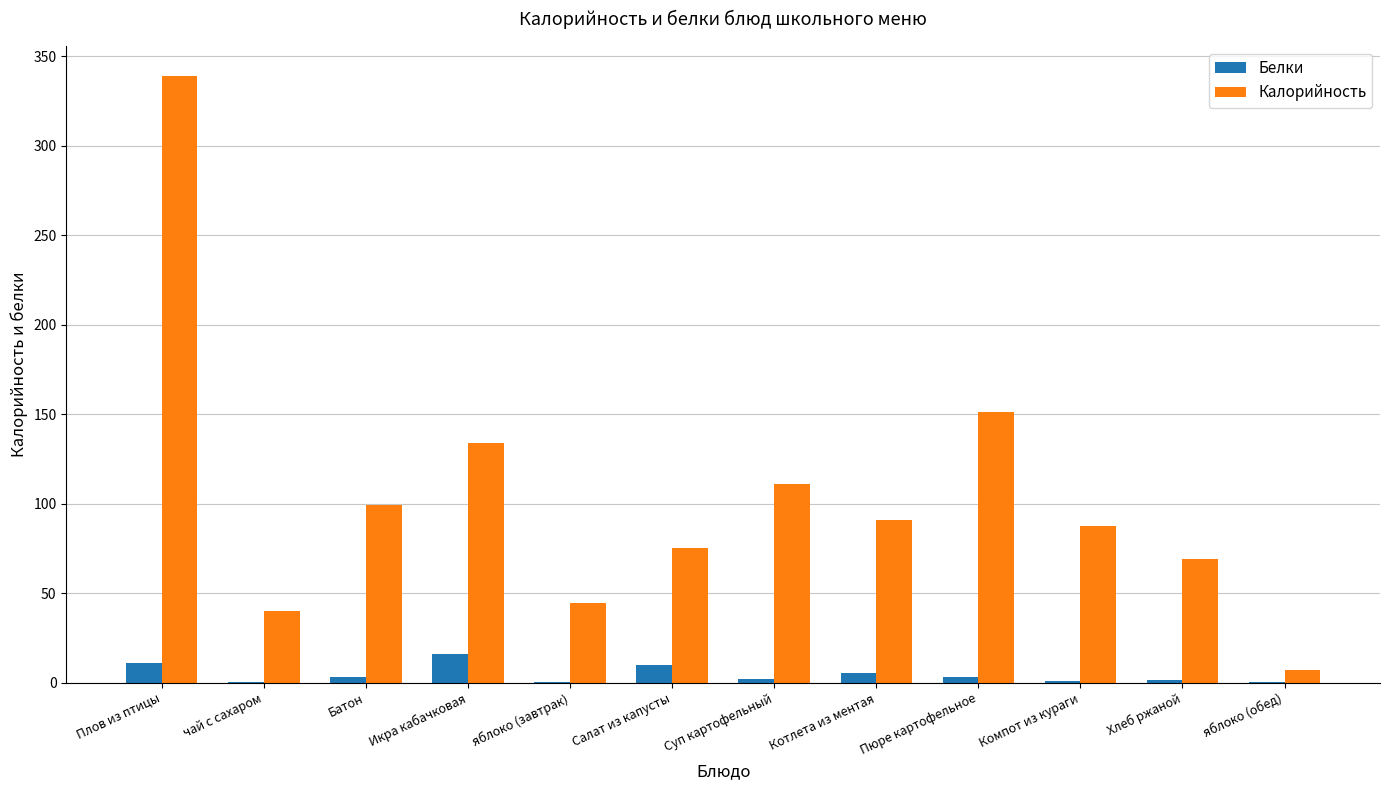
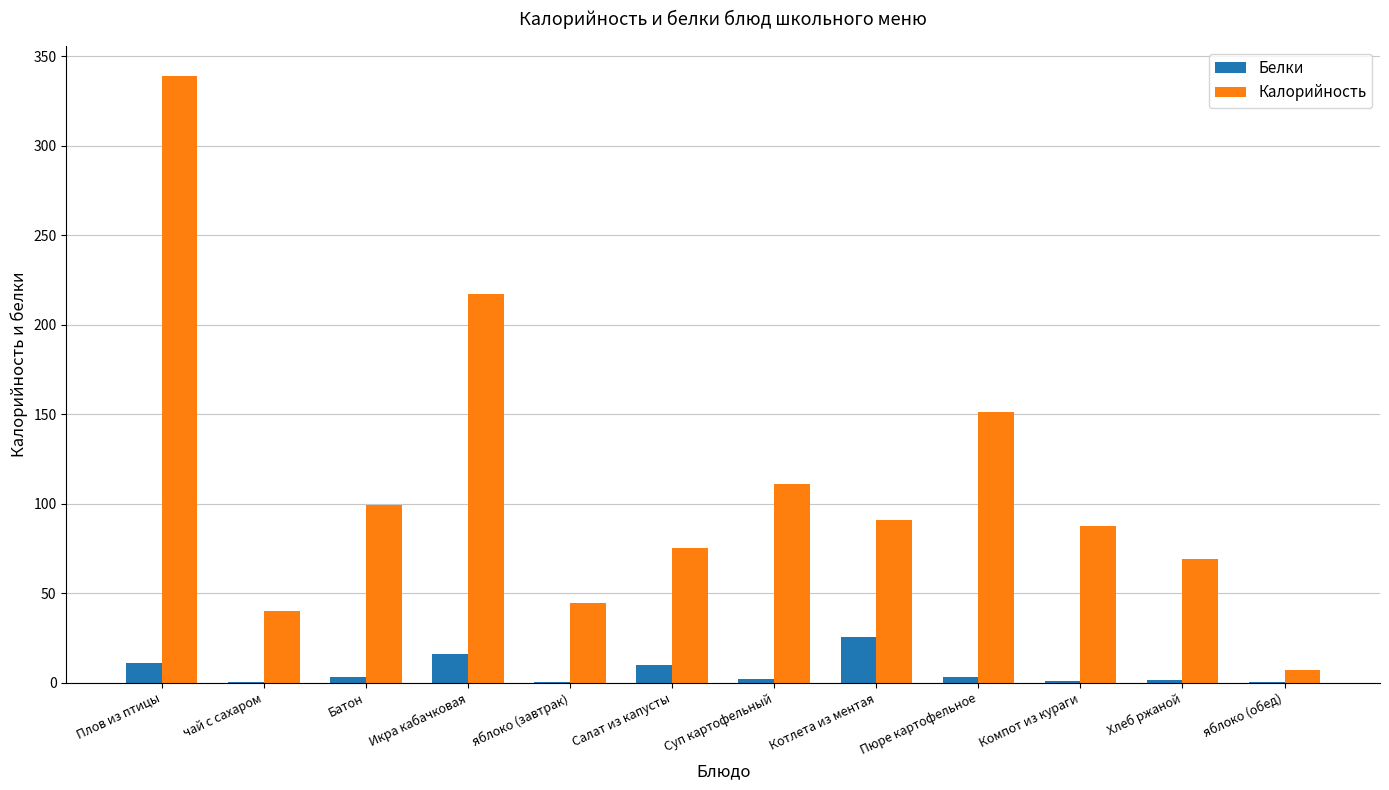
  {
    "Белки": {
      "Плов из птицы": 11,
      "Батон": 3,
      "Икра кабачковая": 16,
      "Салат из капусты": 10,
      "Суп картофельный": 2,
-     "Котлета из ментая": 5,
+     "Котлета из ментая": 26,
      "Пюре картофельное": 3,
      "Хлеб ржаной": 2
    },
    "Калорийность": {
      "Плов из птицы": 339,
      "чай с сахаром": 40,
      "Батон": 99,
-     "Икра кабачковая": 134,
+     "Икра кабачковая": 217,
      "яблоко (завтрак)": 44,
      "Салат из капусты": 75,
      "Суп картофельный": 111,
      "Котлета из ментая": 91,
      "Пюре картофельное": 151,
      "Компот из кураги": 88,
      "Хлеб ржаной": 69,
      "яблоко (обед)": 7
    }
  }
